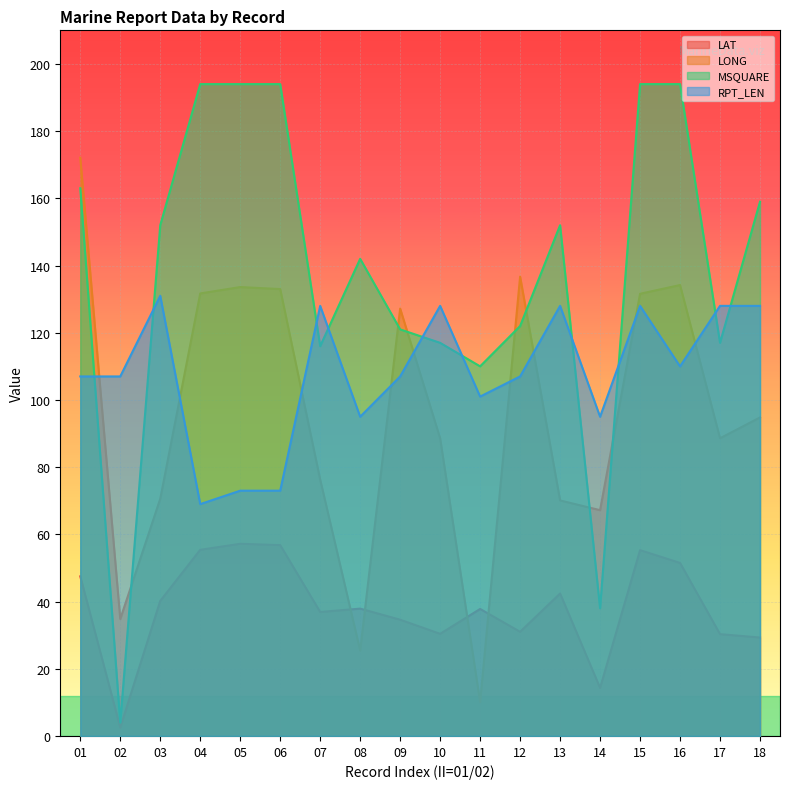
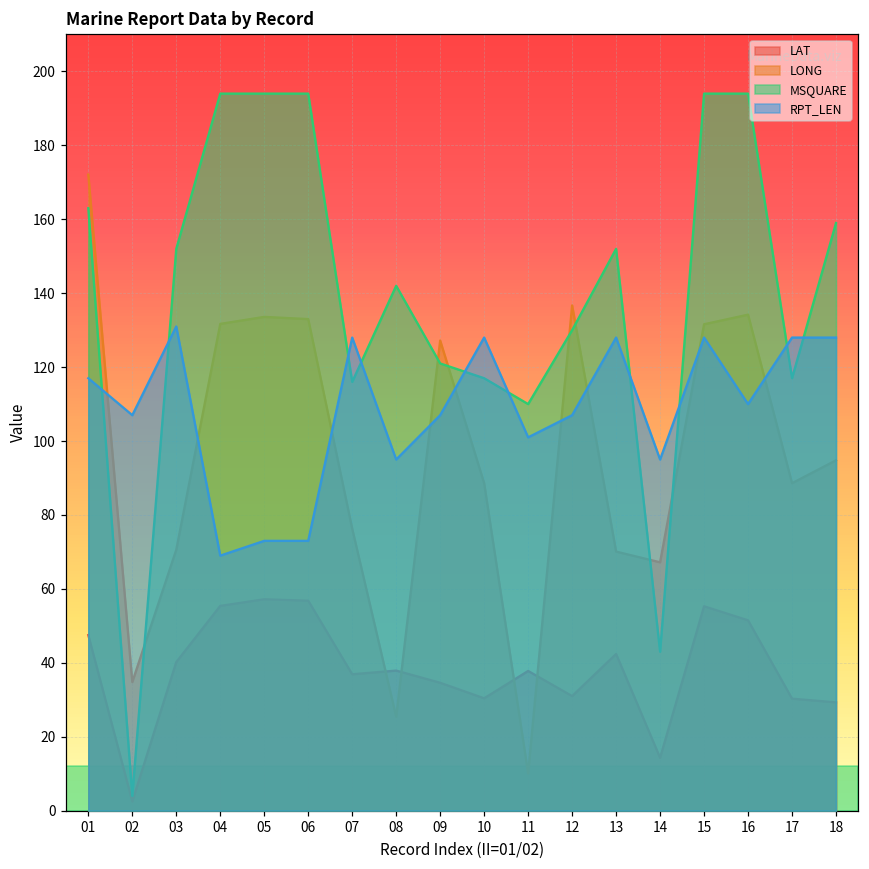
  {
    "MSQUARE": {
      "01": 163,
      "02": 4,
      "03": 152,
      "04": 194,
      "05": 194,
      "06": 194,
      "07": 116,
      "08": 142,
      "09": 121,
      "10": 117,
      "11": 110,
-     "12": 122,
+     "12": 130,
      "13": 152,
-     "14": 38,
+     "14": 43,
      "15": 194,
      "16": 194,
      "17": 117,
      "18": 159
    },
    "RPT_LEN": {
-     "01": 107,
+     "01": 117,
      "02": 107,
      "03": 131,
      "04": 69,
      "05": 73,
      "06": 73,
      "07": 128,
      "08": 95,
      "09": 107,
      "10": 128,
      "11": 101,
      "12": 107,
      "13": 128,
      "14": 95,
      "15": 128,
      "16": 110,
      "17": 128,
      "18": 128
    }
  }
